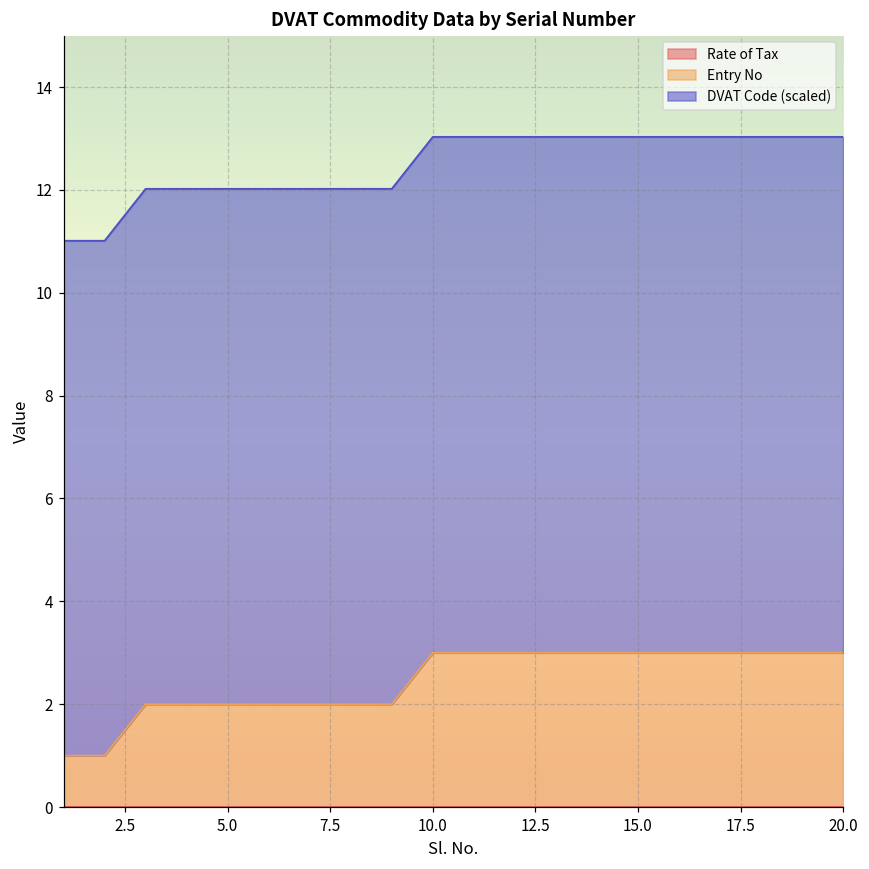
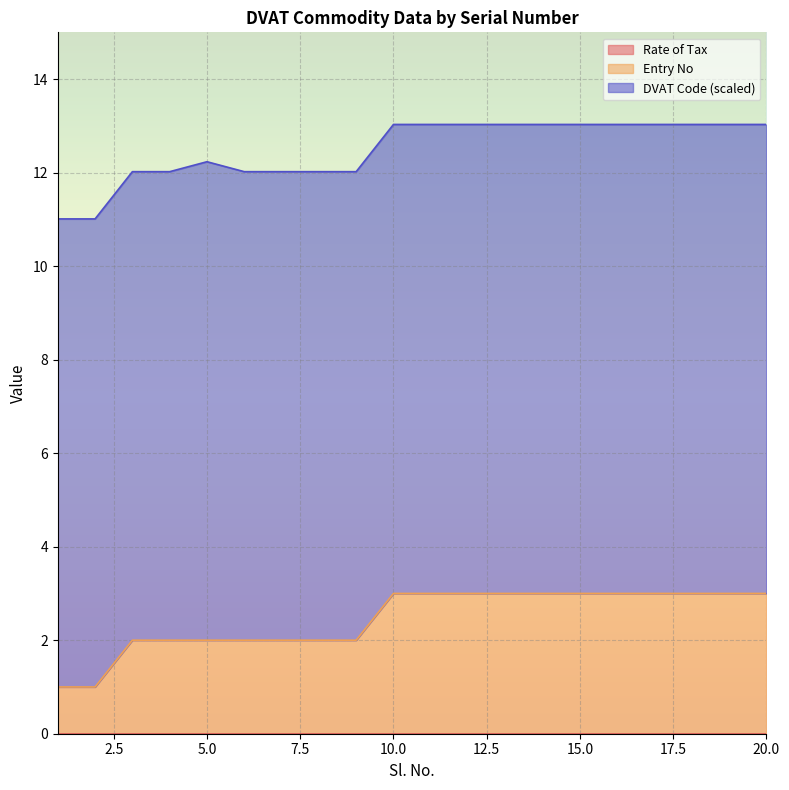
  {
    "DVAT Code (scaled)": {
-     "5.0": 10.0,
+     "5.0": 10.2,
      "10.0": 10.0,
      "15.0": 10.0,
      "20.0": 10.0
    }
  }
